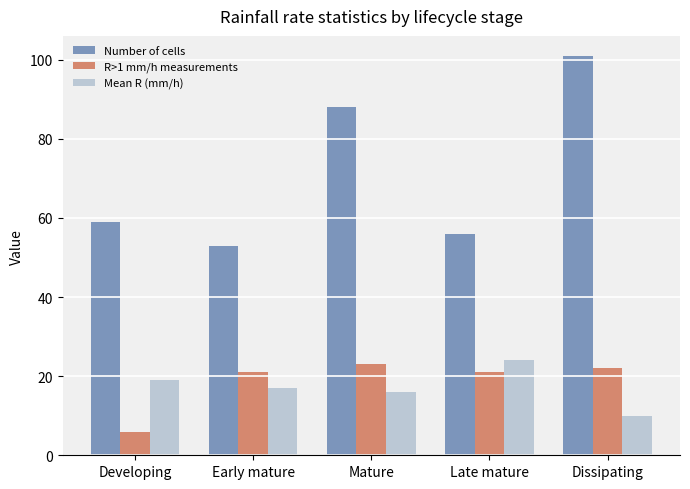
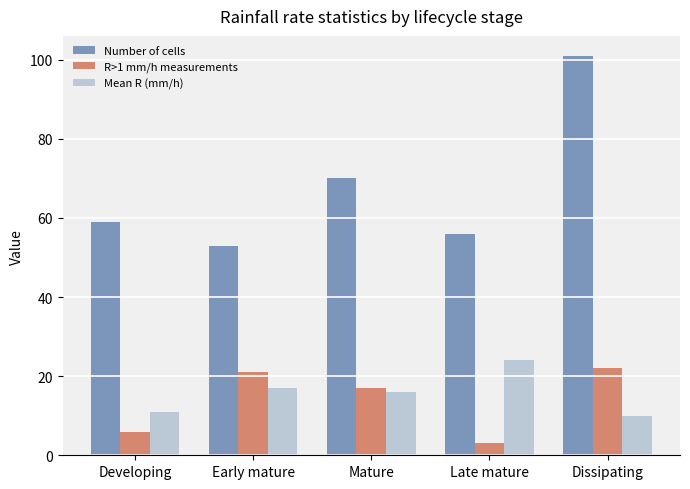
  {
    "Number of cells": {
      "Developing": 59,
      "Early mature": 53,
-     "Mature": 88,
+     "Mature": 70,
      "Late mature": 56,
      "Dissipating": 101
    },
    "R>1 mm/h measurements": {
      "Developing": 6,
      "Early mature": 21,
-     "Mature": 23,
-     "Late mature": 21,
+     "Mature": 17,
+     "Late mature": 3,
      "Dissipating": 22
    },
    "Mean R (mm/h)": {
-     "Developing": 19,
+     "Developing": 11,
      "Early mature": 17,
      "Mature": 16,
      "Late mature": 24,
      "Dissipating": 10
    }
  }
